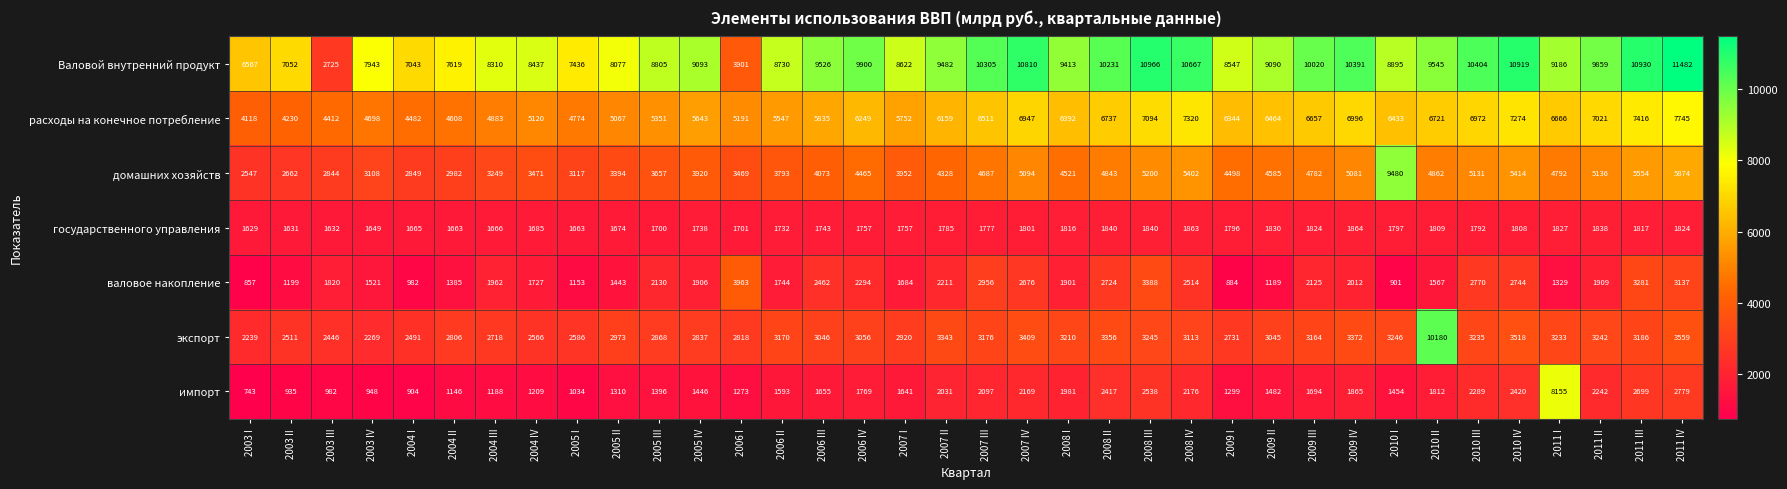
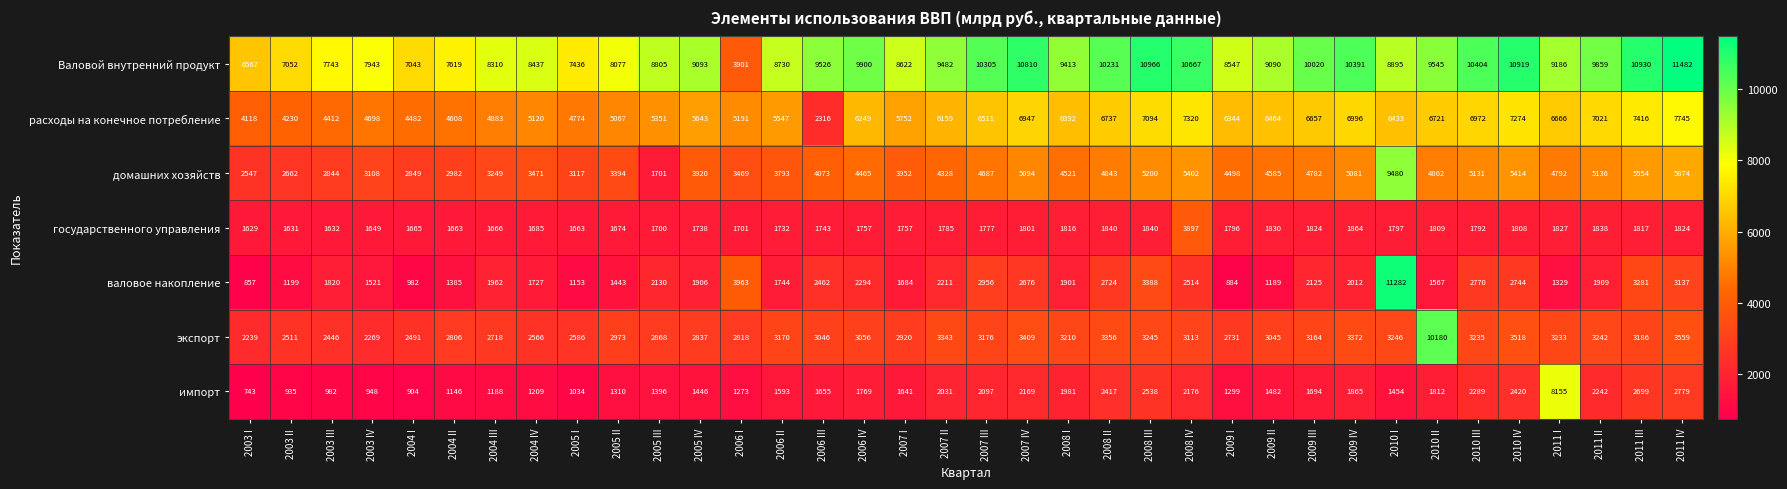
  {
    "Валовой внутренний продукт": {
      "2003 I": 6567,
      "2003 II": 7052,
-     "2003 III": 2725,
+     "2003 III": 7743,
      "2003 IV": 7943,
      "2004 I": 7043,
      "2004 II": 7619,
      "2004 III": 8310,
      "2004 IV": 8437,
      "2005 I": 7436,
      "2005 II": 8077,
      "2005 III": 8805,
      "2005 IV": 9093,
      "2006 I": 3901,
      "2006 II": 8730,
      "2006 III": 9526,
      "2006 IV": 9900,
      "2007 I": 8622,
      "2007 II": 9482,
      "2007 III": 10305,
      "2007 IV": 10810,
      "2008 I": 9413,
      "2008 II": 10231,
      "2008 III": 10966,
      "2008 IV": 10667,
      "2009 I": 8547,
      "2009 II": 9090,
      "2009 III": 10020,
      "2009 IV": 10391,
      "2010 I": 8895,
      "2010 II": 9545,
      "2010 III": 10404,
      "2010 IV": 10919,
      "2011 I": 9186,
      "2011 II": 9859,
      "2011 III": 10930,
      "2011 IV": 11482
    },
    "расходы на конечное потребление": {
      "2003 I": 4118,
      "2003 II": 4230,
      "2003 III": 4412,
      "2003 IV": 4698,
      "2004 I": 4482,
      "2004 II": 4608,
      "2004 III": 4883,
      "2004 IV": 5120,
      "2005 I": 4774,
      "2005 II": 5067,
      "2005 III": 5351,
      "2005 IV": 5643,
      "2006 I": 5191,
      "2006 II": 5547,
-     "2006 III": 5835,
+     "2006 III": 2316,
      "2006 IV": 6249,
      "2007 I": 5752,
      "2007 II": 6159,
      "2007 III": 6511,
      "2007 IV": 6947,
      "2008 I": 6392,
      "2008 II": 6737,
      "2008 III": 7094,
      "2008 IV": 7320,
      "2009 I": 6344,
      "2009 II": 6464,
      "2009 III": 6657,
      "2009 IV": 6996,
      "2010 I": 6433,
      "2010 II": 6721,
      "2010 III": 6972,
      "2010 IV": 7274,
      "2011 I": 6666,
      "2011 II": 7021,
      "2011 III": 7416,
      "2011 IV": 7745
    },
    "домашних хозяйств": {
      "2003 I": 2547,
      "2003 II": 2662,
      "2003 III": 2844,
      "2003 IV": 3108,
      "2004 I": 2849,
      "2004 II": 2982,
      "2004 III": 3249,
      "2004 IV": 3471,
      "2005 I": 3117,
      "2005 II": 3394,
-     "2005 III": 3657,
+     "2005 III": 1701,
      "2005 IV": 3920,
      "2006 I": 3469,
      "2006 II": 3793,
      "2006 III": 4073,
      "2006 IV": 4465,
      "2007 I": 3952,
      "2007 II": 4328,
      "2007 III": 4687,
      "2007 IV": 5094,
      "2008 I": 4521,
      "2008 II": 4843,
      "2008 III": 5200,
      "2008 IV": 5402,
      "2009 I": 4498,
      "2009 II": 4585,
      "2009 III": 4782,
      "2009 IV": 5081,
      "2010 I": 9480,
      "2010 II": 4862,
      "2010 III": 5131,
      "2010 IV": 5414,
      "2011 I": 4792,
      "2011 II": 5136,
      "2011 III": 5554,
      "2011 IV": 5874
    },
    "государственного управления": {
      "2003 I": 1629,
      "2003 II": 1631,
      "2003 III": 1632,
      "2003 IV": 1649,
      "2004 I": 1665,
      "2004 II": 1663,
      "2004 III": 1666,
      "2004 IV": 1685,
      "2005 I": 1663,
      "2005 II": 1674,
      "2005 III": 1700,
      "2005 IV": 1738,
      "2006 I": 1701,
      "2006 II": 1732,
      "2006 III": 1743,
      "2006 IV": 1757,
      "2007 I": 1757,
      "2007 II": 1785,
      "2007 III": 1777,
      "2007 IV": 1801,
      "2008 I": 1816,
      "2008 II": 1840,
      "2008 III": 1840,
-     "2008 IV": 1863,
+     "2008 IV": 3897,
      "2009 I": 1796,
      "2009 II": 1830,
      "2009 III": 1824,
      "2009 IV": 1864,
      "2010 I": 1797,
      "2010 II": 1809,
      "2010 III": 1792,
      "2010 IV": 1808,
      "2011 I": 1827,
      "2011 II": 1838,
      "2011 III": 1817,
      "2011 IV": 1824
    },
    "валовое накопление": {
      "2003 I": 857,
      "2003 II": 1199,
      "2003 III": 1820,
      "2003 IV": 1521,
      "2004 I": 982,
      "2004 II": 1385,
      "2004 III": 1962,
      "2004 IV": 1727,
      "2005 I": 1153,
      "2005 II": 1443,
      "2005 III": 2130,
      "2005 IV": 1906,
      "2006 I": 3963,
      "2006 II": 1744,
      "2006 III": 2462,
      "2006 IV": 2294,
      "2007 I": 1684,
      "2007 II": 2211,
      "2007 III": 2956,
      "2007 IV": 2676,
      "2008 I": 1901,
      "2008 II": 2724,
      "2008 III": 3388,
      "2008 IV": 2514,
      "2009 I": 884,
      "2009 II": 1189,
      "2009 III": 2125,
      "2009 IV": 2012,
-     "2010 I": 901,
+     "2010 I": 11282,
      "2010 II": 1567,
      "2010 III": 2770,
      "2010 IV": 2744,
      "2011 I": 1329,
      "2011 II": 1909,
      "2011 III": 3281,
      "2011 IV": 3137
    }
  }
